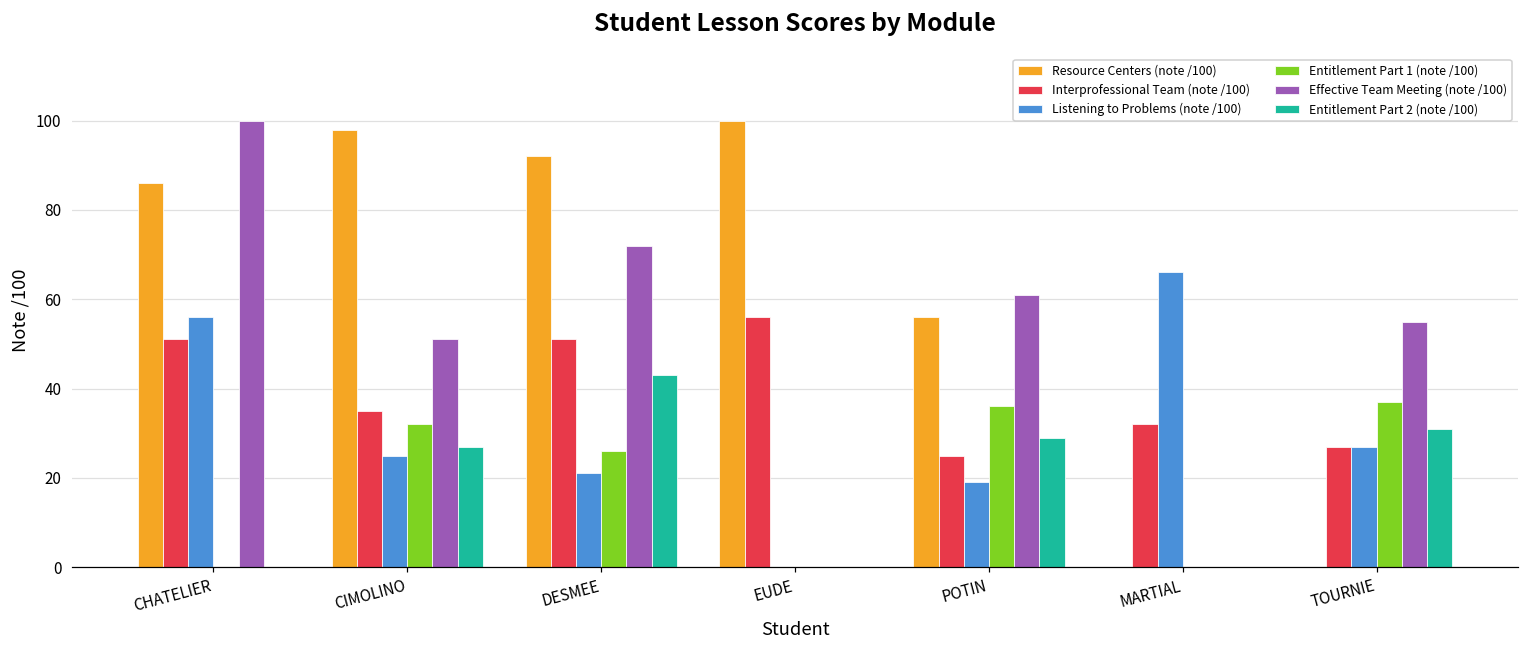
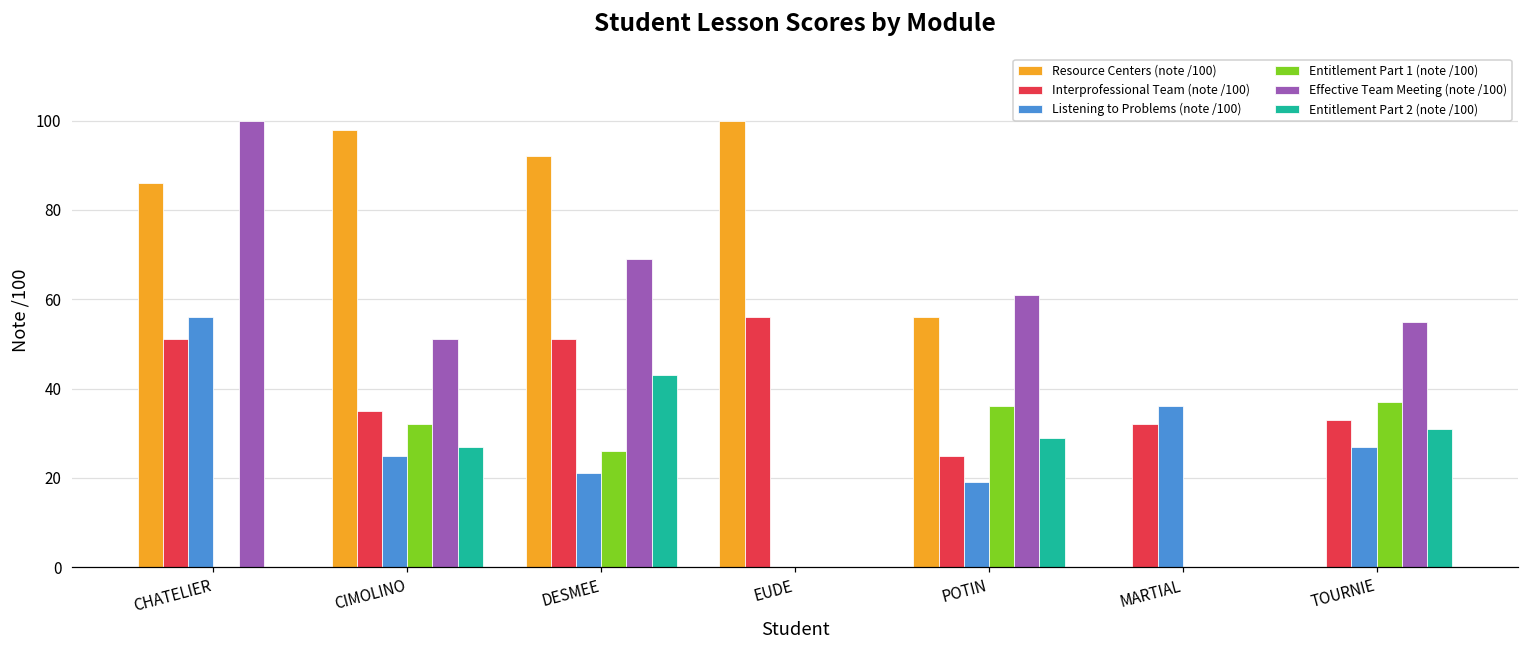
  {
    "Resource Centers (note /100)": {
      "CHATELIER": 86,
      "CIMOLINO": 98,
      "DESMEE": 92,
      "EUDE": 100,
      "POTIN": 56,
      "MARTIAL": 0,
      "TOURNIE": 0
    },
    "Interprofessional Team (note /100)": {
      "CHATELIER": 51,
      "CIMOLINO": 35,
      "DESMEE": 51,
      "EUDE": 56,
      "POTIN": 25,
      "MARTIAL": 32,
-     "TOURNIE": 27
+     "TOURNIE": 33
    },
    "Listening to Problems (note /100)": {
      "CHATELIER": 56,
      "CIMOLINO": 25,
      "DESMEE": 21,
      "EUDE": 0,
      "POTIN": 19,
-     "MARTIAL": 66,
+     "MARTIAL": 36,
      "TOURNIE": 27
    },
    "Entitlement Part 1 (note /100)": {
      "CHATELIER": 0,
      "CIMOLINO": 32,
      "DESMEE": 26,
      "EUDE": 0,
      "POTIN": 36,
      "MARTIAL": 0,
      "TOURNIE": 37
    },
    "Effective Team Meeting (note /100)": {
      "CHATELIER": 100,
      "CIMOLINO": 51,
-     "DESMEE": 72,
+     "DESMEE": 69,
      "EUDE": 0,
      "POTIN": 61,
      "MARTIAL": 0,
      "TOURNIE": 55
    },
    "Entitlement Part 2 (note /100)": {
      "CHATELIER": 0,
      "CIMOLINO": 27,
      "DESMEE": 43,
      "EUDE": 0,
      "POTIN": 29,
      "MARTIAL": 0,
      "TOURNIE": 31
    }
  }
